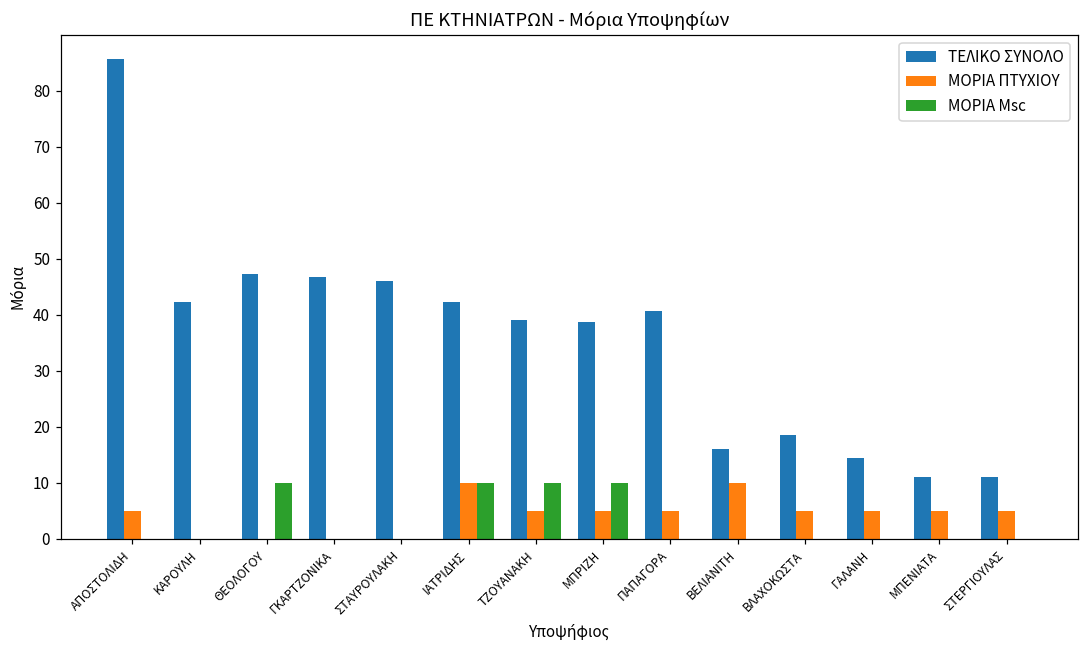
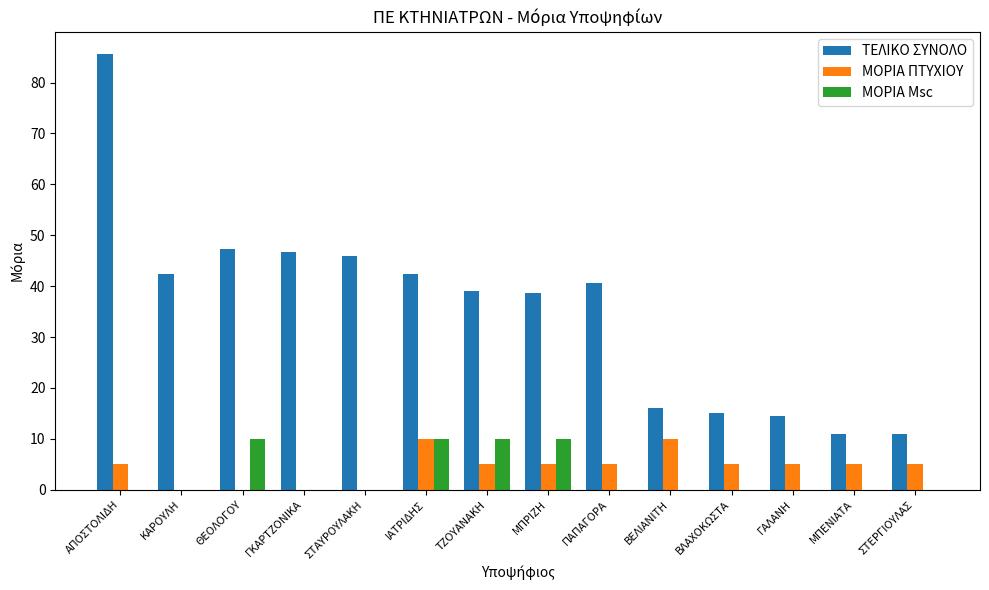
  {
    "ΤΕΛΙΚΟ ΣΥΝΟΛΟ": {
      "ΑΠΟΣΤΟΛΙΔΗ": 86,
      "ΚΑΡΟΥΛΗ": 42,
      "ΘΕΟΛΟΓΟΥ": 47,
      "ΓΚΑΡΤΖΟΝΙΚΑ": 47,
      "ΣΤΑΥΡΟΥΛΑΚΗ": 46,
      "ΙΑΤΡΙΔΗΣ": 42,
      "ΤΖΟΥΑΝΑΚΗ": 39,
      "ΜΠΡΙΖΗ": 39,
      "ΠΑΠΑΓΟΡΑ": 41,
      "ΒΕΛΙΑΝΙΤΗ": 16,
-     "ΒΛΑΧΟΚΩΣΤΑ": 18,
+     "ΒΛΑΧΟΚΩΣΤΑ": 15,
      "ΓΑΛΑΝΗ": 14,
      "ΜΠΕΝΙΑΤΑ": 11,
      "ΣΤΕΡΓΙΟΥΛΑΣ": 11
    },
    "ΜΟΡΙΑ ΠΤΥΧΙΟΥ": {
      "ΑΠΟΣΤΟΛΙΔΗ": 5,
      "ΚΑΡΟΥΛΗ": 0,
      "ΘΕΟΛΟΓΟΥ": 0,
      "ΓΚΑΡΤΖΟΝΙΚΑ": 0,
      "ΣΤΑΥΡΟΥΛΑΚΗ": 0,
      "ΙΑΤΡΙΔΗΣ": 10,
      "ΤΖΟΥΑΝΑΚΗ": 5,
      "ΜΠΡΙΖΗ": 5,
      "ΠΑΠΑΓΟΡΑ": 5,
      "ΒΕΛΙΑΝΙΤΗ": 10,
      "ΒΛΑΧΟΚΩΣΤΑ": 5,
      "ΓΑΛΑΝΗ": 5,
      "ΜΠΕΝΙΑΤΑ": 5,
      "ΣΤΕΡΓΙΟΥΛΑΣ": 5
    },
    "ΜΟΡΙΑ Msc": {
      "ΑΠΟΣΤΟΛΙΔΗ": 0,
      "ΚΑΡΟΥΛΗ": 0,
      "ΘΕΟΛΟΓΟΥ": 10,
      "ΓΚΑΡΤΖΟΝΙΚΑ": 0,
      "ΣΤΑΥΡΟΥΛΑΚΗ": 0,
      "ΙΑΤΡΙΔΗΣ": 10,
      "ΤΖΟΥΑΝΑΚΗ": 10,
      "ΜΠΡΙΖΗ": 10,
      "ΠΑΠΑΓΟΡΑ": 0,
      "ΒΕΛΙΑΝΙΤΗ": 0,
      "ΒΛΑΧΟΚΩΣΤΑ": 0,
      "ΓΑΛΑΝΗ": 0,
      "ΜΠΕΝΙΑΤΑ": 0,
      "ΣΤΕΡΓΙΟΥΛΑΣ": 0
    }
  }
